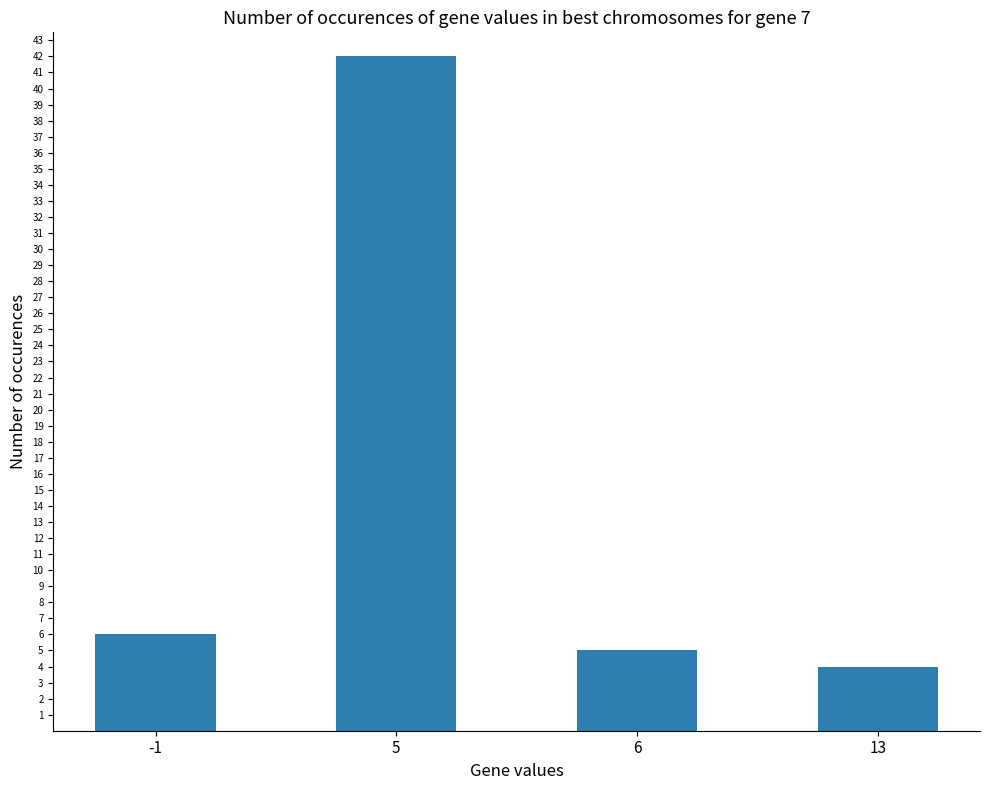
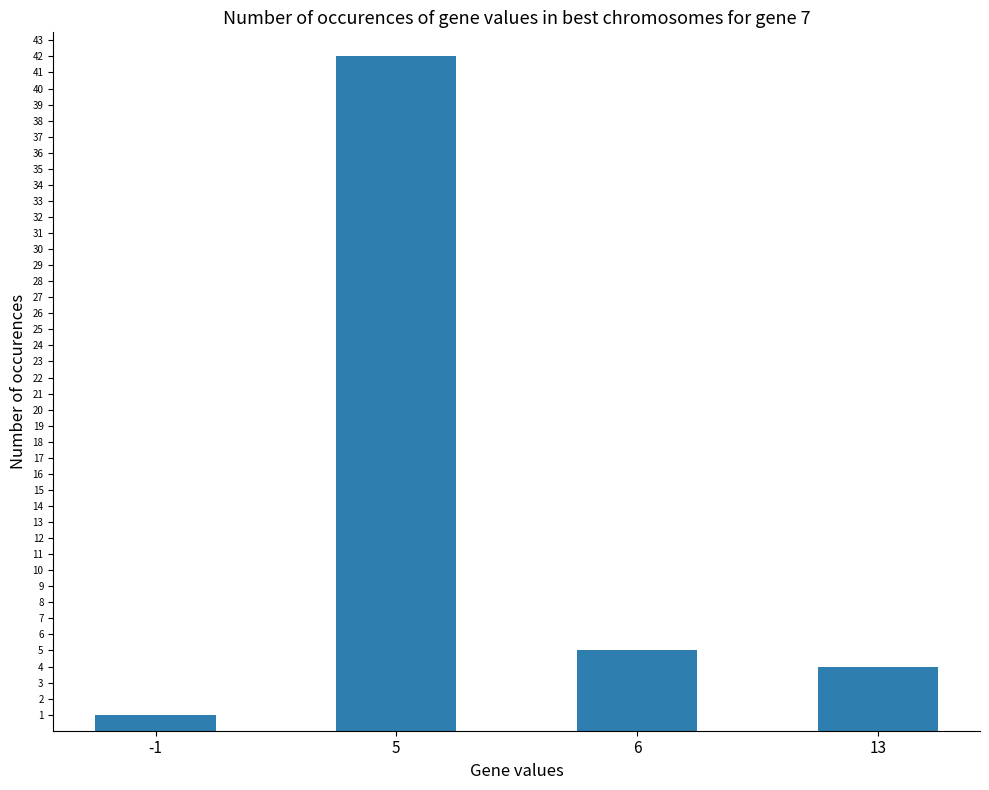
  {
-   "-1": 6,
+   "-1": 1,
    "5": 42,
    "6": 5,
    "13": 4
  }
